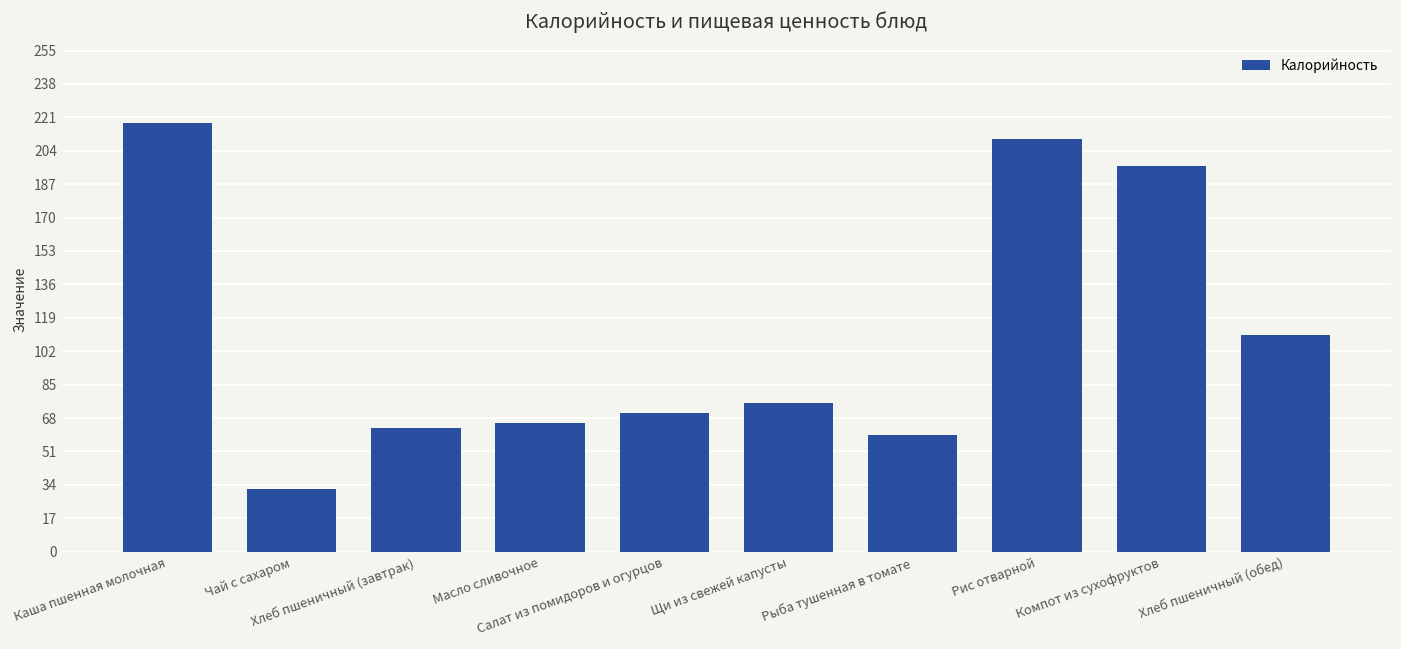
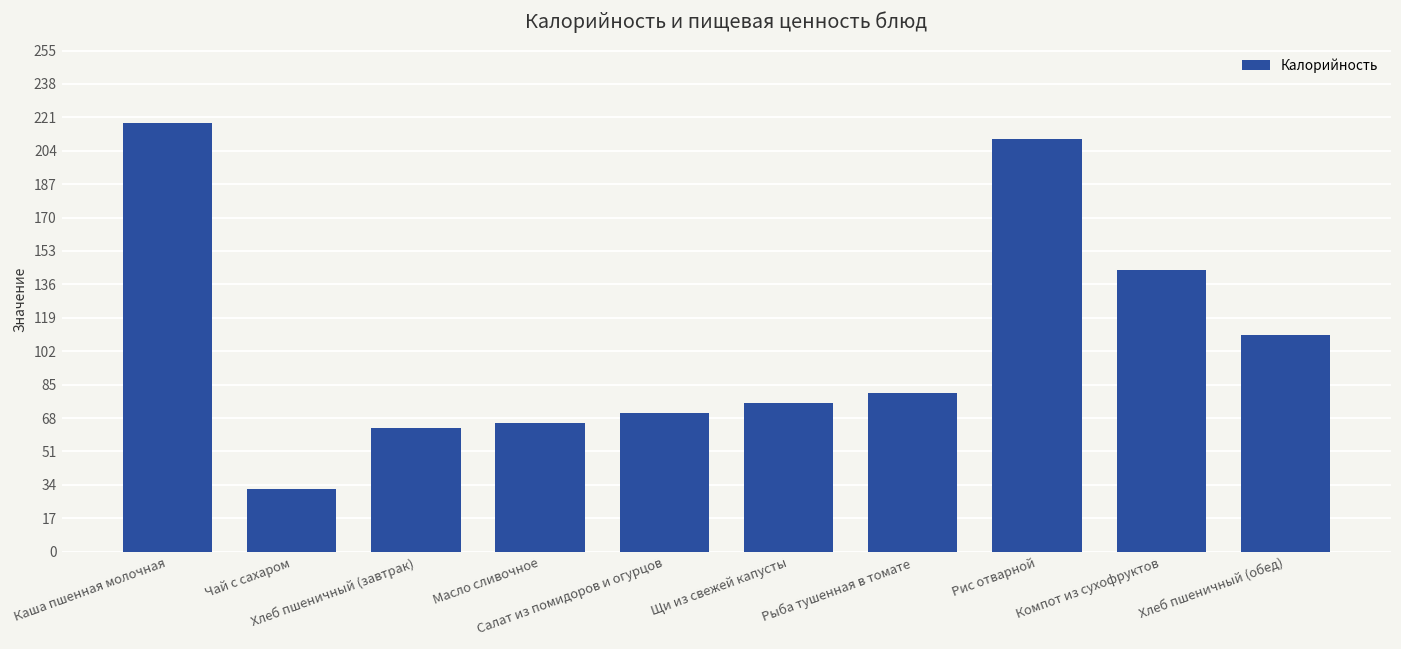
  {
    "Каша пшенная молочная": 218,
    "Чай с сахаром": 32,
    "Хлеб пшеничный (завтрак)": 63,
    "Масло сливочное": 66,
    "Салат из помидоров и огурцов": 71,
    "Щи из свежей капусты": 76,
-   "Рыба тушенная в томате": 59,
+   "Рыба тушенная в томате": 81,
    "Рис отварной": 210,
-   "Компот из сухофруктов": 196,
+   "Компот из сухофруктов": 143,
    "Хлеб пшеничный (обед)": 110
  }
